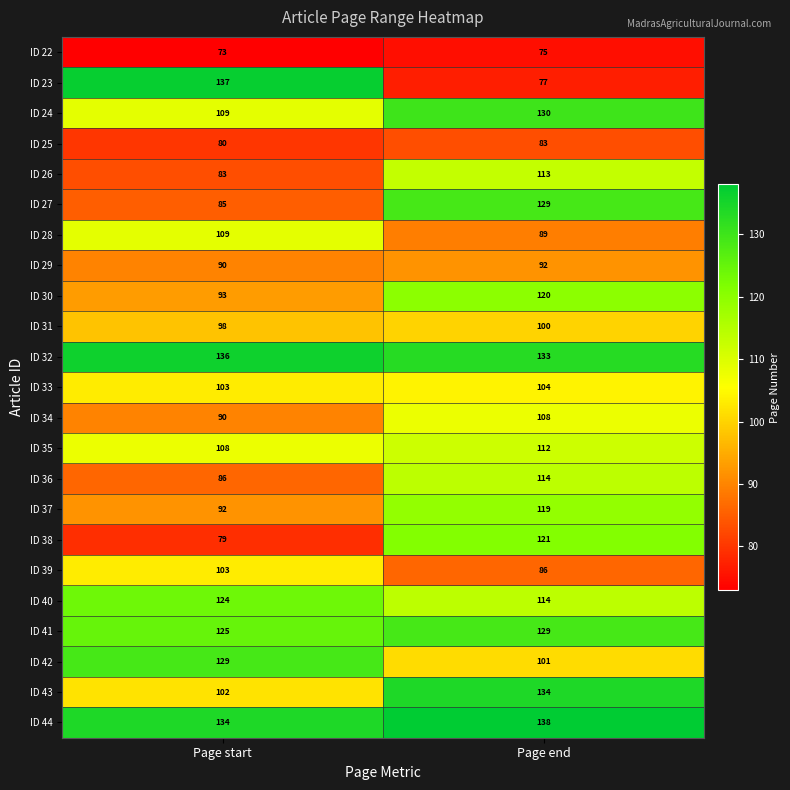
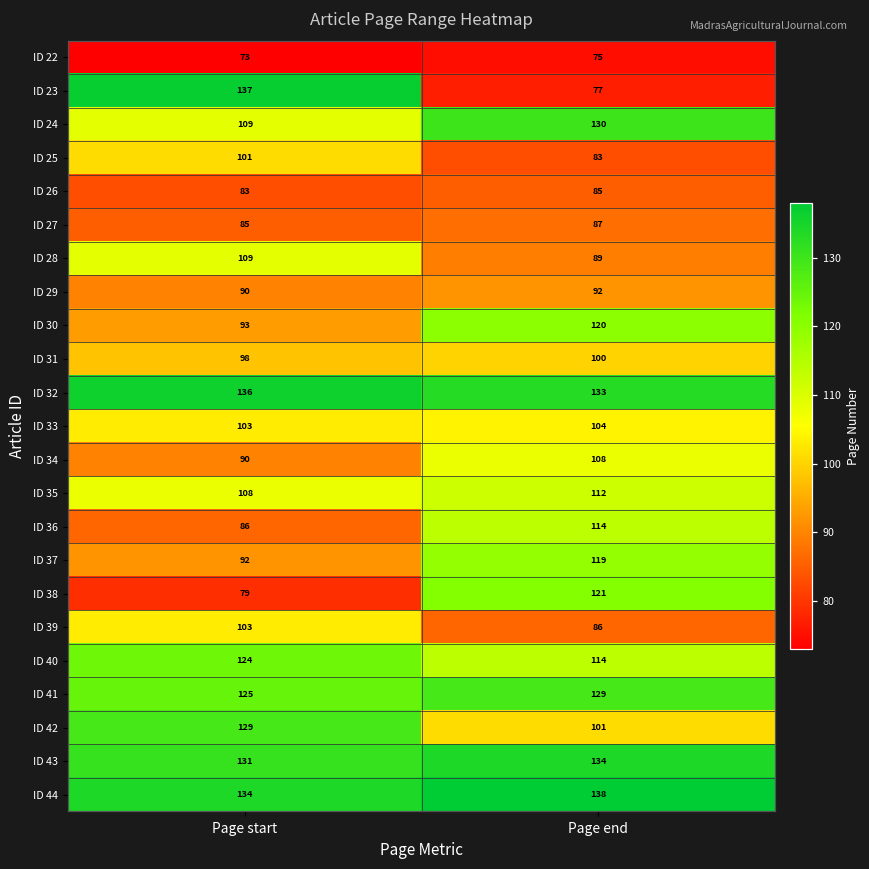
  {
    "ID 22": {
      "Page start": 73,
      "Page end": 75
    },
    "ID 23": {
      "Page start": 137,
      "Page end": 77
    },
    "ID 24": {
      "Page start": 109,
      "Page end": 130
    },
    "ID 25": {
-     "Page start": 80,
+     "Page start": 101,
      "Page end": 83
    },
    "ID 26": {
      "Page start": 83,
-     "Page end": 113
+     "Page end": 85
    },
    "ID 27": {
      "Page start": 85,
-     "Page end": 129
+     "Page end": 87
    },
    "ID 28": {
      "Page start": 109,
      "Page end": 89
    },
    "ID 29": {
      "Page start": 90,
      "Page end": 92
    },
    "ID 30": {
      "Page start": 93,
      "Page end": 120
    },
    "ID 31": {
      "Page start": 98,
      "Page end": 100
    },
    "ID 32": {
      "Page start": 136,
      "Page end": 133
    },
    "ID 33": {
      "Page start": 103,
      "Page end": 104
    },
    "ID 34": {
      "Page start": 90,
      "Page end": 108
    },
    "ID 35": {
      "Page start": 108,
      "Page end": 112
    },
    "ID 36": {
      "Page start": 86,
      "Page end": 114
    },
    "ID 37": {
      "Page start": 92,
      "Page end": 119
    },
    "ID 38": {
      "Page start": 79,
      "Page end": 121
    },
    "ID 39": {
      "Page start": 103,
      "Page end": 86
    },
    "ID 40": {
      "Page start": 124,
      "Page end": 114
    },
    "ID 41": {
      "Page start": 125,
      "Page end": 129
    },
    "ID 42": {
      "Page start": 129,
      "Page end": 101
    },
    "ID 43": {
-     "Page start": 102,
+     "Page start": 131,
      "Page end": 134
    },
    "ID 44": {
      "Page start": 134,
      "Page end": 138
    }
  }
